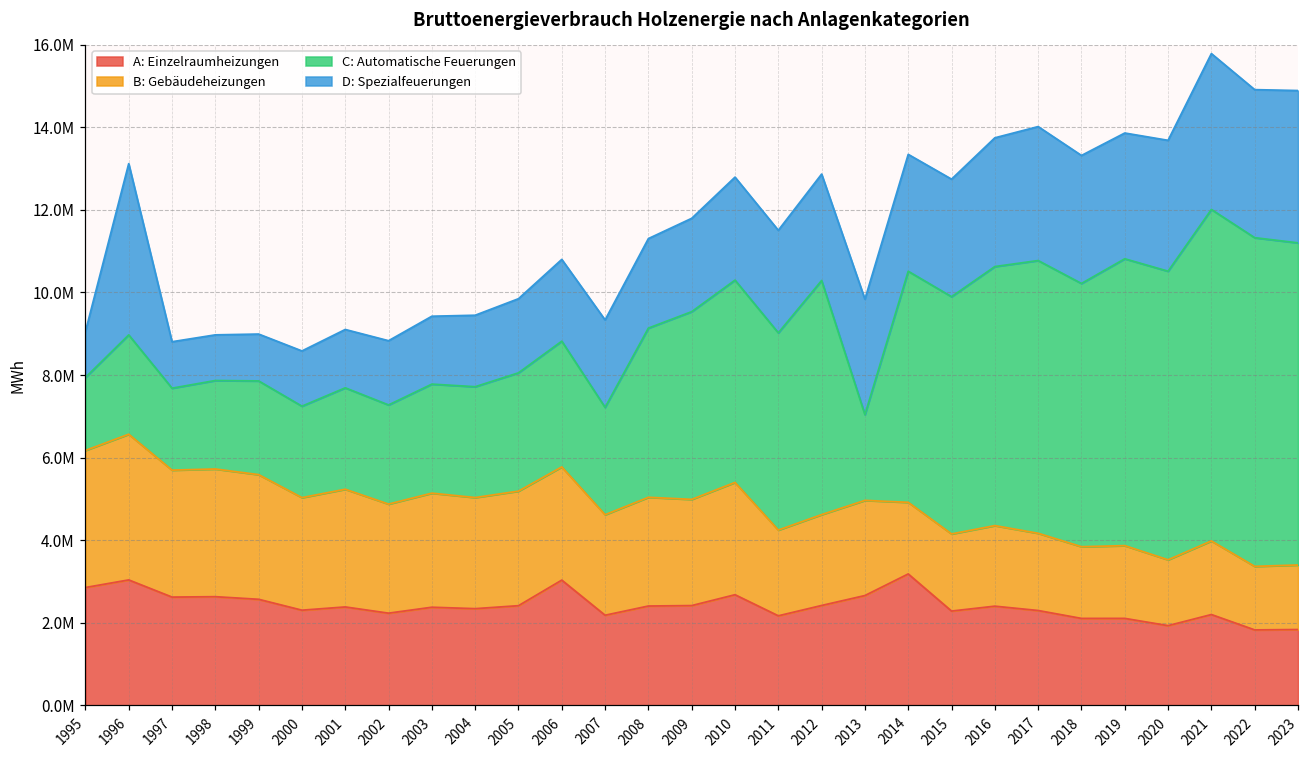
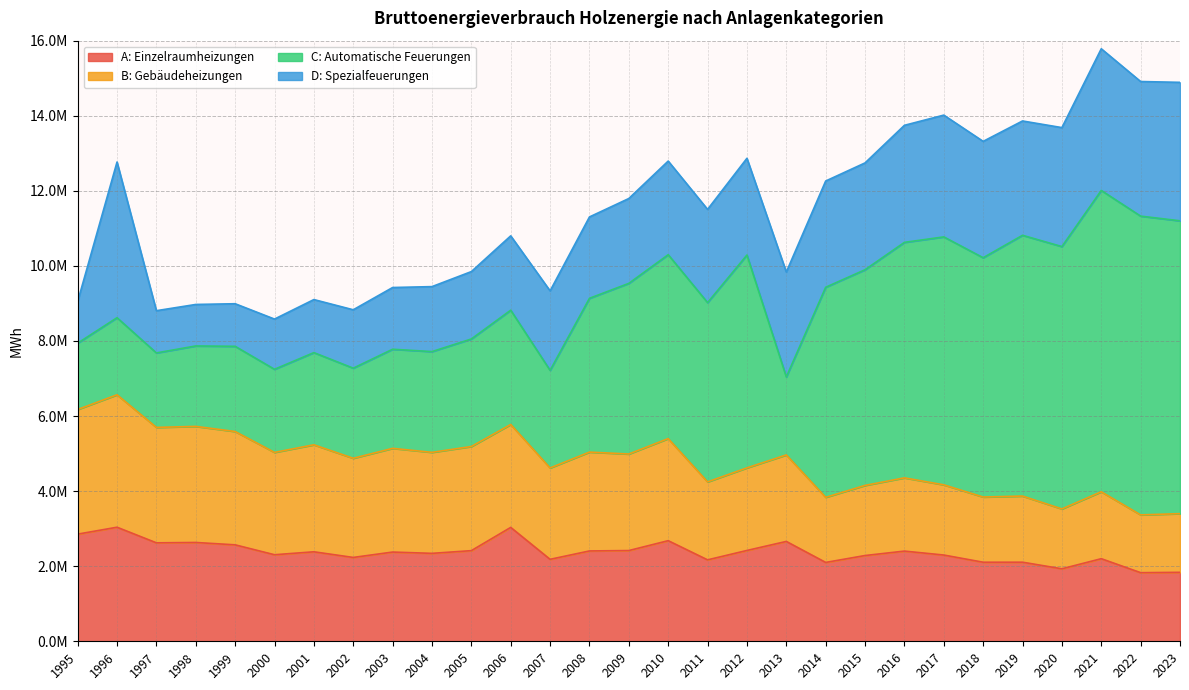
  {
    "A: Einzelraumheizungen": {
      "1995": 2900000,
      "1996": 3000000,
      "1997": 2600000,
      "1998": 2600000,
      "1999": 2600000,
      "2000": 2300000,
      "2001": 2400000,
      "2002": 2200000,
      "2003": 2400000,
      "2004": 2300000,
      "2005": 2400000,
      "2006": 3000000,
      "2007": 2200000,
      "2008": 2400000,
      "2009": 2400000,
      "2010": 2700000,
      "2011": 2200000,
      "2012": 2400000,
      "2013": 2700000,
-     "2014": 3200000,
+     "2014": 2100000,
      "2015": 2300000,
      "2016": 2400000,
      "2017": 2300000,
      "2018": 2100000,
      "2019": 2100000,
      "2020": 1900000,
      "2021": 2200000,
      "2022": 1800000,
      "2023": 1800000
    },
    "B: Gebäudeheizungen": {
      "1995": 3300000,
      "1996": 3500000,
      "1997": 3100000,
      "1998": 3100000,
      "1999": 3000000,
      "2000": 2700000,
      "2001": 2900000,
      "2002": 2600000,
      "2003": 2800000,
      "2004": 2700000,
      "2005": 2800000,
      "2006": 2700000,
      "2007": 2400000,
      "2008": 2600000,
      "2009": 2600000,
      "2010": 2700000,
      "2011": 2100000,
      "2012": 2200000,
      "2013": 2300000,
      "2014": 1700000,
      "2015": 1900000,
      "2016": 2000000,
      "2017": 1900000,
      "2018": 1700000,
      "2019": 1800000,
      "2020": 1600000,
      "2021": 1800000,
      "2022": 1500000,
      "2023": 1600000
    },
    "C: Automatische Feuerungen": {
      "1995": 1800000,
-     "1996": 2400000,
+     "1996": 2100000,
      "1997": 2000000,
      "1998": 2100000,
      "1999": 2300000,
      "2000": 2200000,
      "2001": 2500000,
      "2002": 2400000,
      "2003": 2600000,
      "2004": 2700000,
      "2005": 2900000,
      "2006": 3000000,
      "2007": 2600000,
      "2008": 4100000,
      "2009": 4500000,
      "2010": 4900000,
      "2011": 4800000,
      "2012": 5700000,
      "2013": 2100000,
      "2014": 5600000,
      "2015": 5700000,
      "2016": 6300000,
      "2017": 6600000,
      "2018": 6400000,
      "2019": 6900000,
      "2020": 7000000,
      "2021": 8000000,
      "2022": 8000000,
      "2023": 7800000
    },
    "D: Spezialfeuerungen": {
      "1995": 1100000,
      "1996": 4100000,
      "1997": 1100000,
      "1998": 1100000,
      "1999": 1100000,
      "2000": 1300000,
      "2001": 1400000,
      "2002": 1600000,
      "2003": 1600000,
      "2004": 1700000,
      "2005": 1800000,
      "2006": 2000000,
      "2007": 2100000,
      "2008": 2200000,
      "2009": 2300000,
      "2010": 2500000,
      "2011": 2500000,
      "2012": 2600000,
      "2013": 2800000,
      "2014": 2800000,
      "2015": 2800000,
      "2016": 3100000,
      "2017": 3200000,
      "2018": 3100000,
      "2019": 3000000,
      "2020": 3200000,
      "2021": 3800000,
      "2022": 3600000,
      "2023": 3700000
    }
  }
